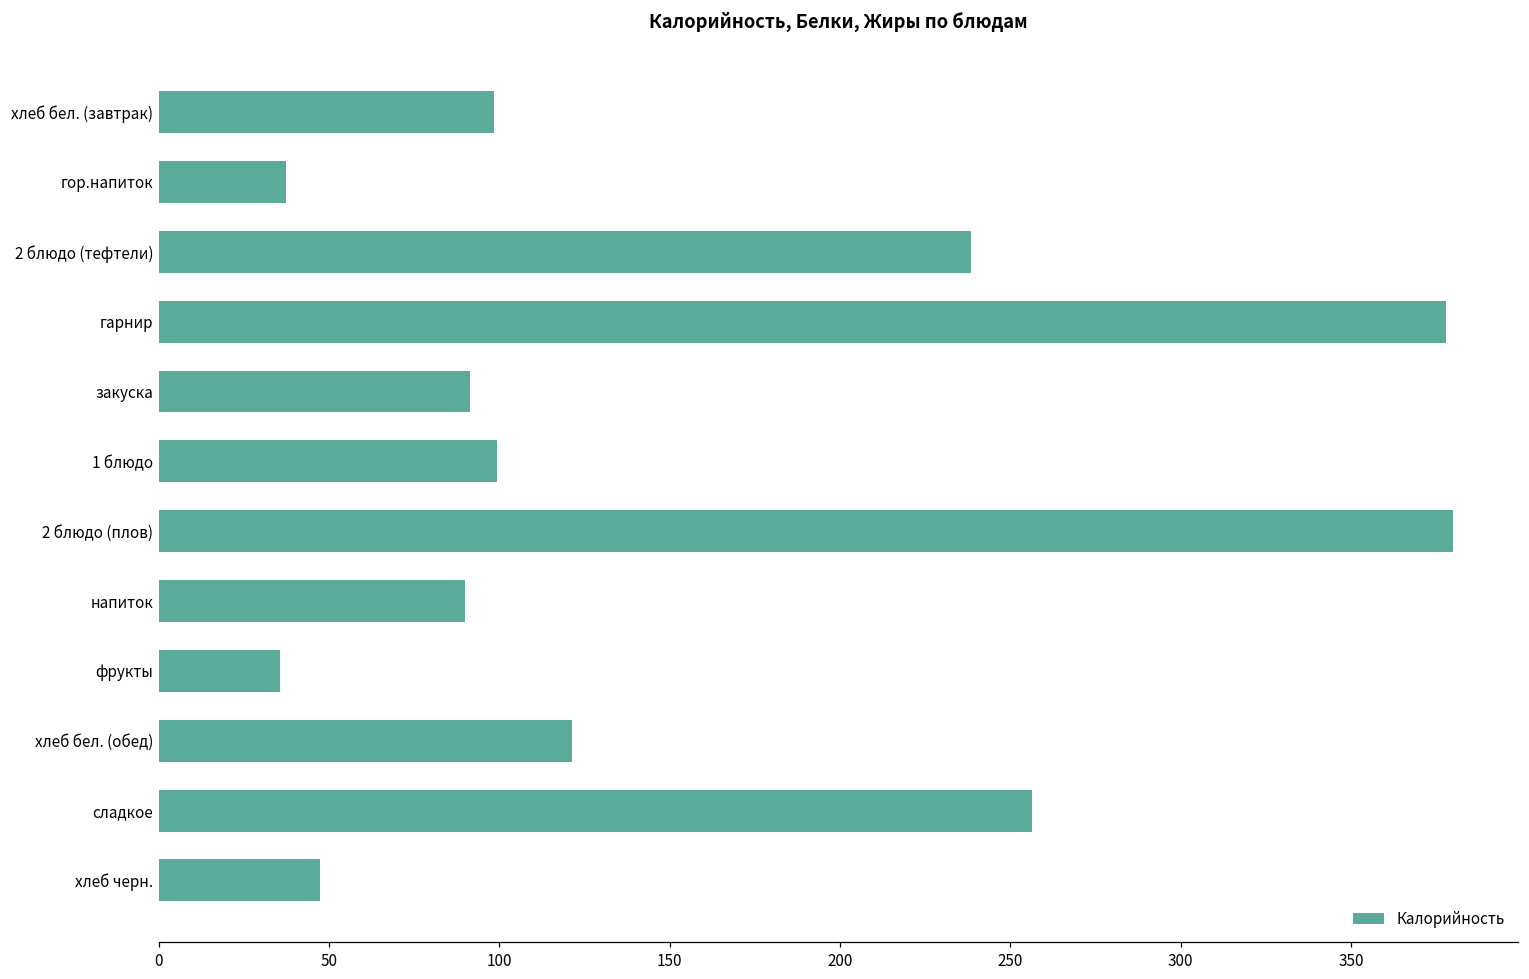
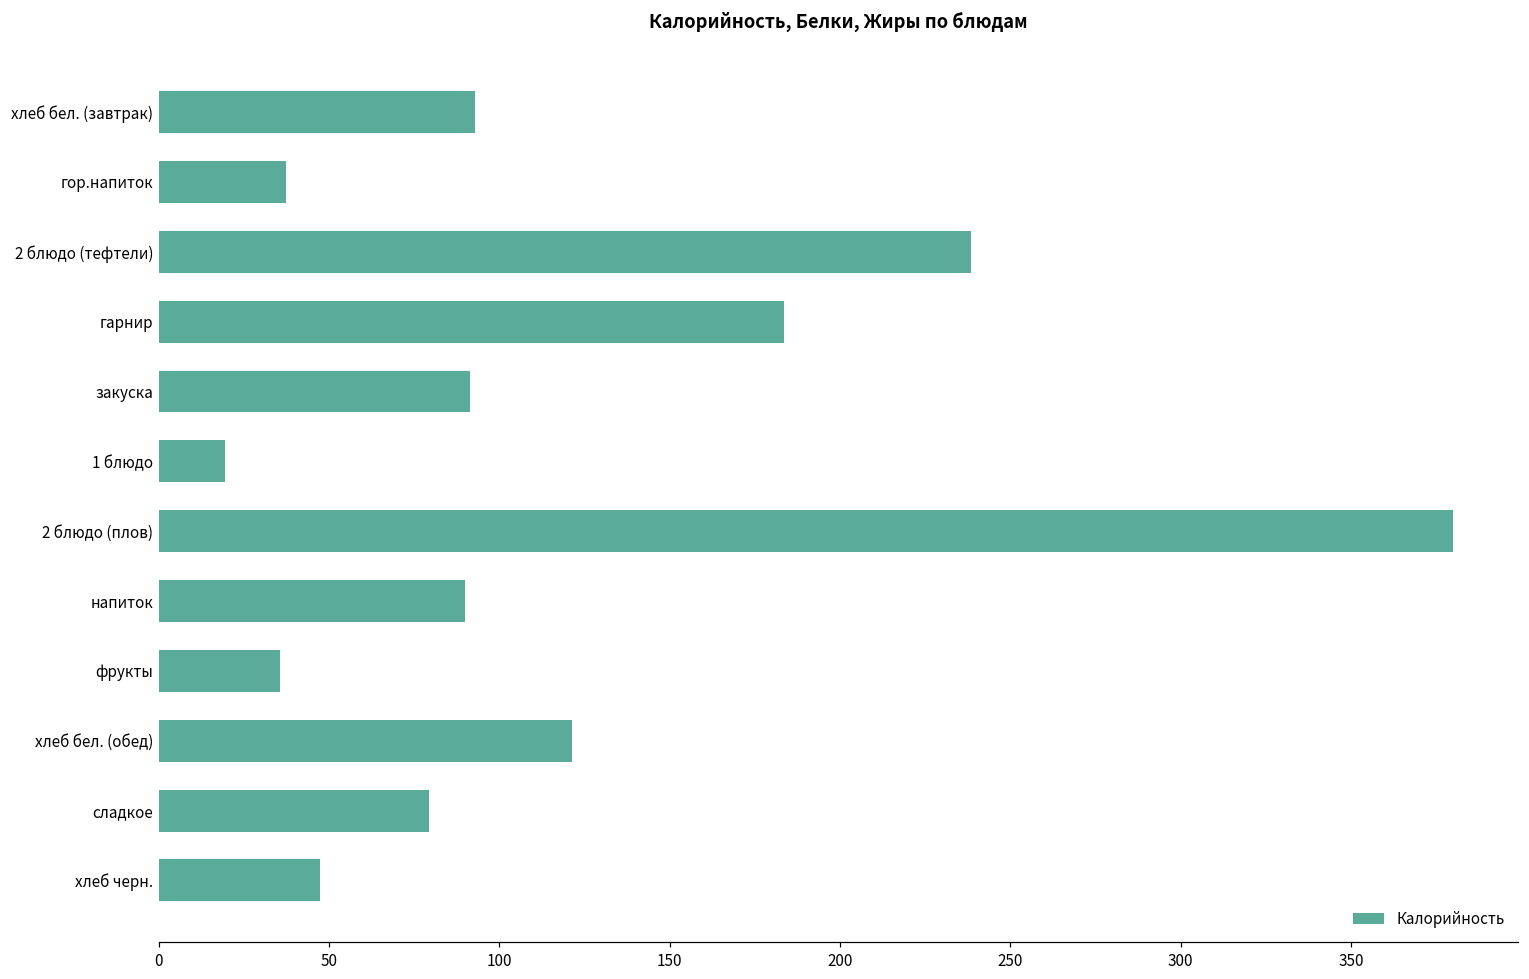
  {
-   "хлеб бел. (завтрак)": 98,
+   "хлеб бел. (завтрак)": 93,
    "гор.напиток": 37,
    "2 блюдо (тефтели)": 238,
-   "гарнир": 378,
+   "гарнир": 184,
    "закуска": 92,
-   "1 блюдо": 99,
+   "1 блюдо": 19,
    "2 блюдо (плов)": 380,
    "напиток": 90,
    "фрукты": 36,
    "хлеб бел. (обед)": 121,
-   "сладкое": 256,
+   "сладкое": 80,
    "хлеб черн.": 47
  }
